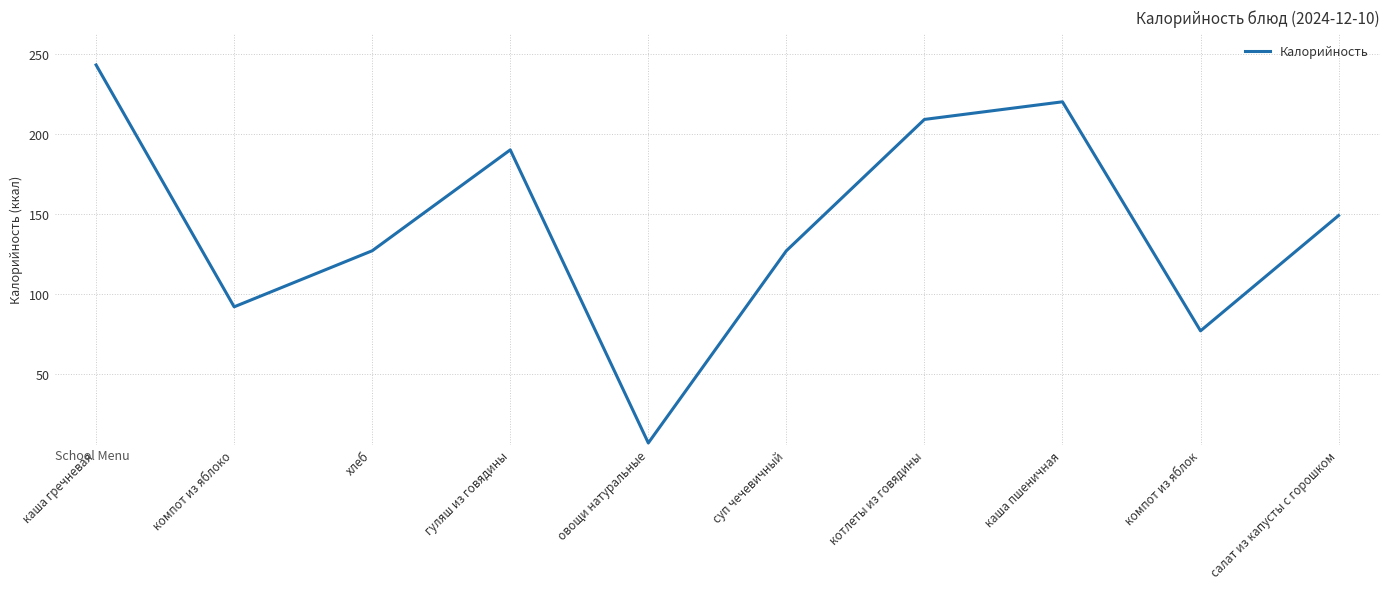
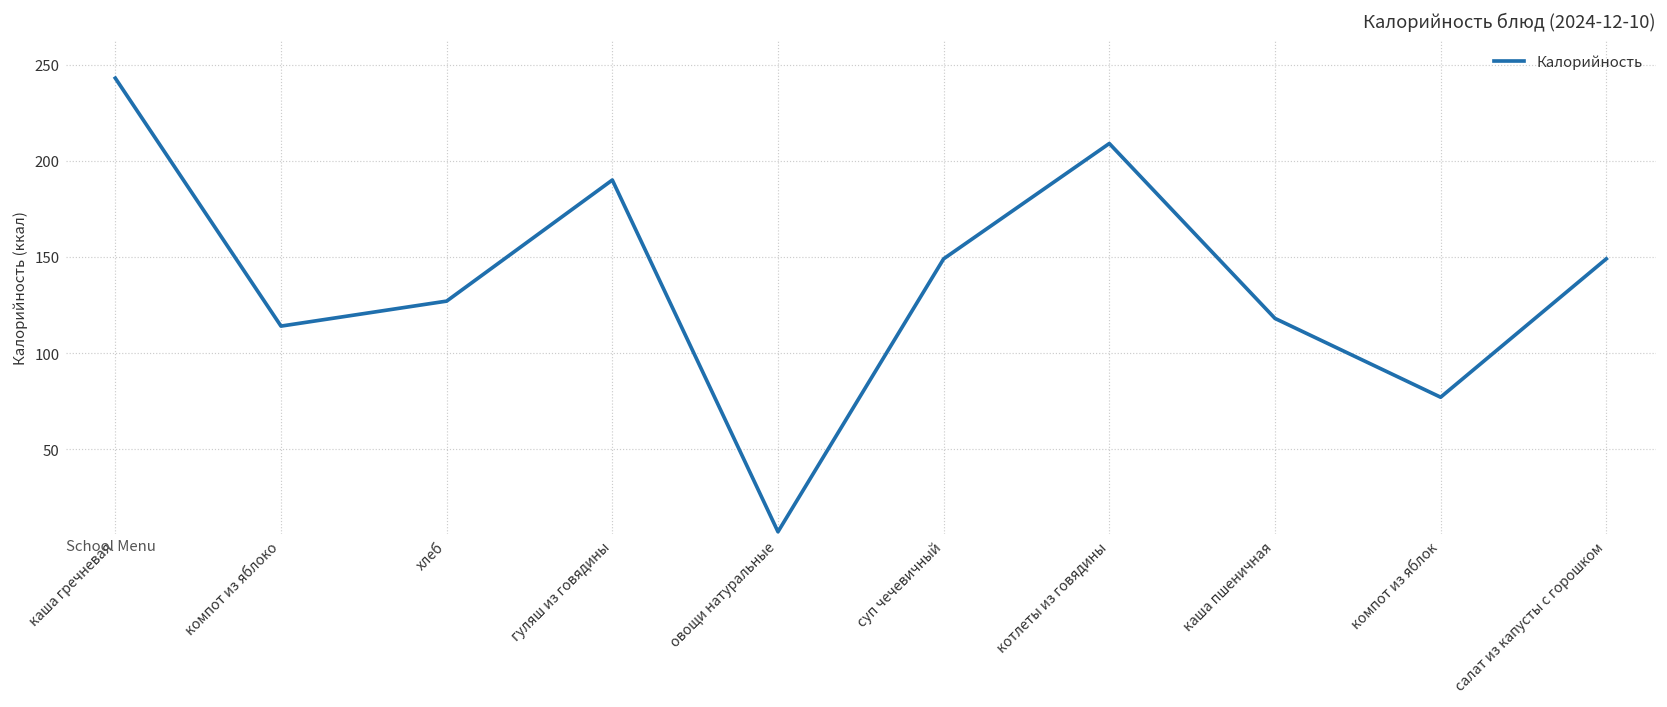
  {
    "каша гречневая": 243,
-   "компот из яблоко": 92,
+   "компот из яблоко": 114,
    "хлеб": 127,
    "гуляш из говядины": 190,
    "овощи натуральные": 7,
-   "суп чечевичный": 127,
+   "суп чечевичный": 149,
    "котлеты из говядины": 209,
-   "каша пшеничная": 220,
+   "каша пшеничная": 118,
    "компот из яблок": 77,
    "салат из капусты с горошком": 149
  }
